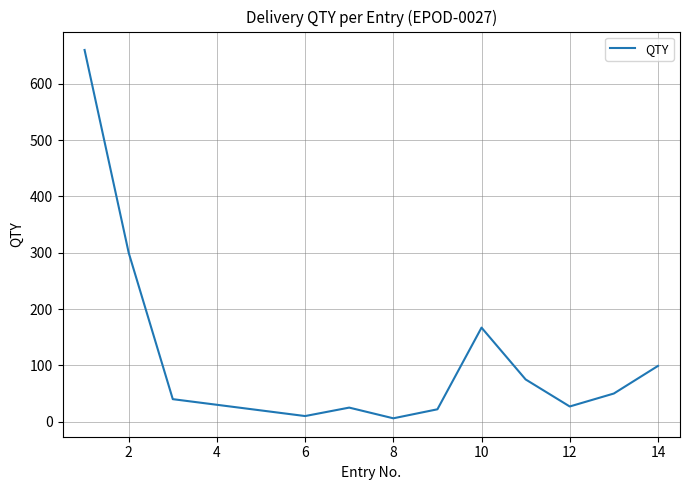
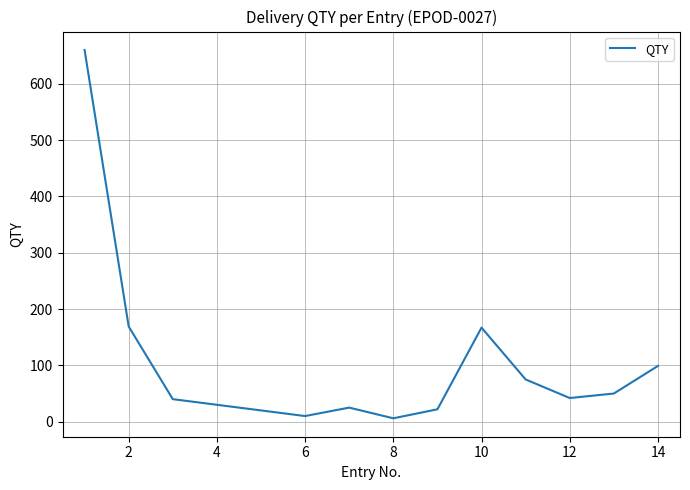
  {
-   "2": 300,
+   "2": 170,
    "4": 30,
    "6": 10,
    "8": 10,
    "10": 170,
-   "12": 30,
+   "12": 40,
    "14": 100
  }
